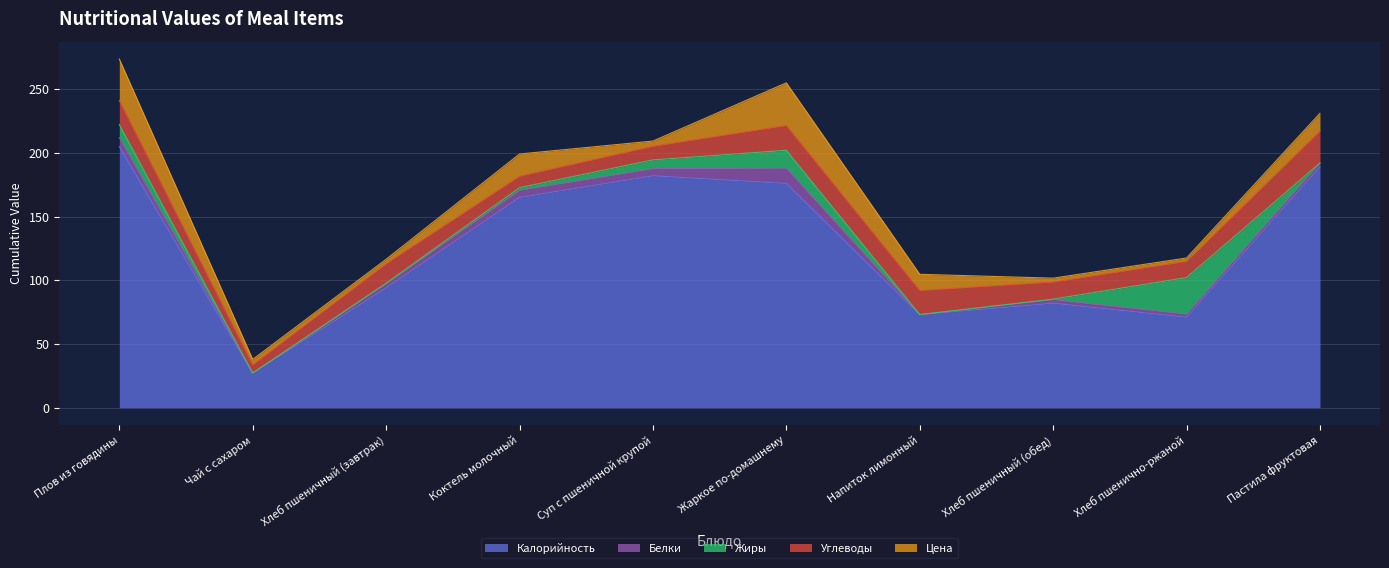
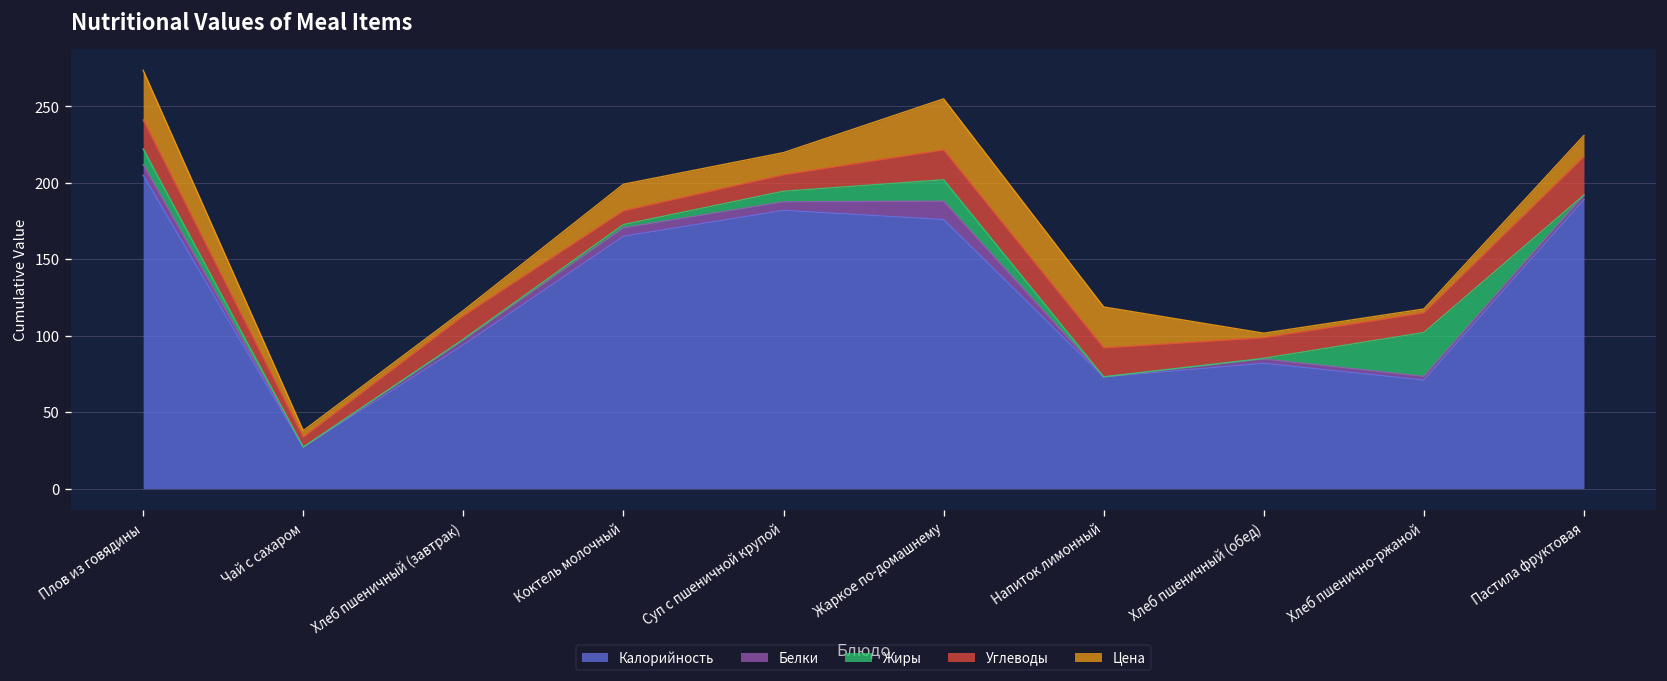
  {
    "Калорийность": {
      "Плов из говядины": 205,
      "Хлеб пшеничный (завтрак)": 94,
      "Коктель молочный": 165,
      "Суп с пшеничной крупой": 182,
      "Жаркое по-домашнему": 176,
      "Хлеб пшеничный (обед)": 82,
      "Хлеб пшенично-ржаной": 71,
      "Пастила фруктовая": 189
    },
    "Белки": {
      "Плов из говядины": 7,
      "Коктель молочный": 6,
      "Суп с пшеничной крупой": 6,
      "Жаркое по-домашнему": 12,
      "Хлеб пшенично-ржаной": 2
    },
    "Жиры": {
      "Плов из говядины": 10,
      "Коктель молочный": 2,
      "Суп с пшеничной крупой": 7,
      "Жаркое по-домашнему": 14,
      "Хлеб пшенично-ржаной": 29
    },
    "Углеводы": {
      "Плов из говядины": 19,
      "Чай с сахаром": 7,
      "Хлеб пшеничный (завтрак)": 15,
      "Коктель молочный": 9,
      "Суп с пшеничной крупой": 11,
      "Жаркое по-домашнему": 20,
      "Напиток лимонный": 19,
      "Хлеб пшеничный (обед)": 13,
      "Хлеб пшенично-ржаной": 13,
      "Пастила фруктовая": 25
    },
    "Цена": {
      "Плов из говядины": 32,
      "Чай с сахаром": 4,
      "Хлеб пшеничный (завтрак)": 3,
      "Коктель молочный": 17,
-     "Суп с пшеничной крупой": 4,
+     "Суп с пшеничной крупой": 15,
      "Жаркое по-домашнему": 33,
-     "Напиток лимонный": 13,
+     "Напиток лимонный": 27,
      "Хлеб пшеничный (обед)": 3,
      "Хлеб пшенично-ржаной": 3,
      "Пастила фруктовая": 14
    }
  }
